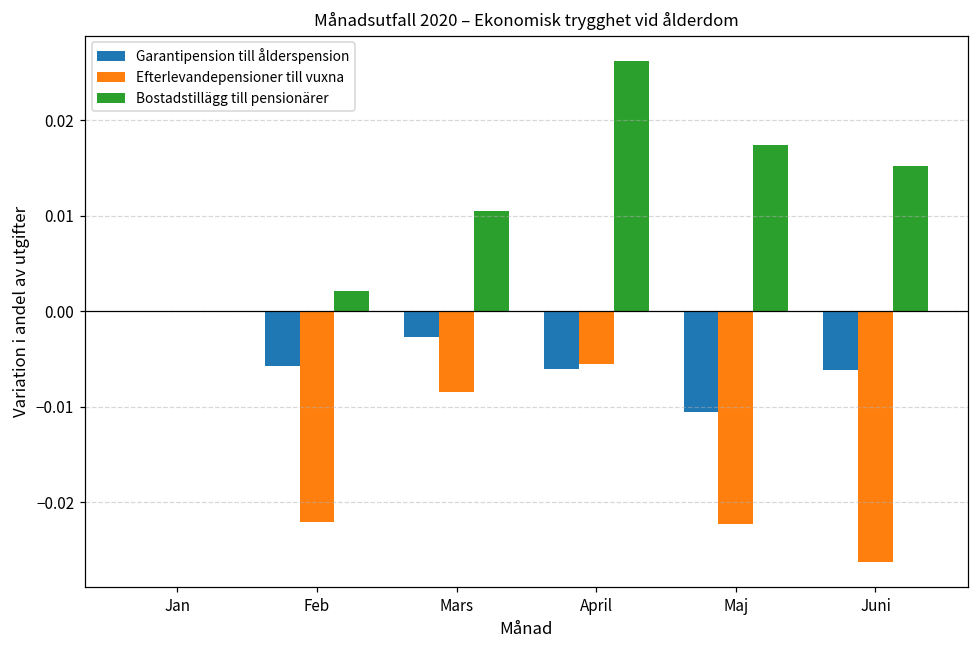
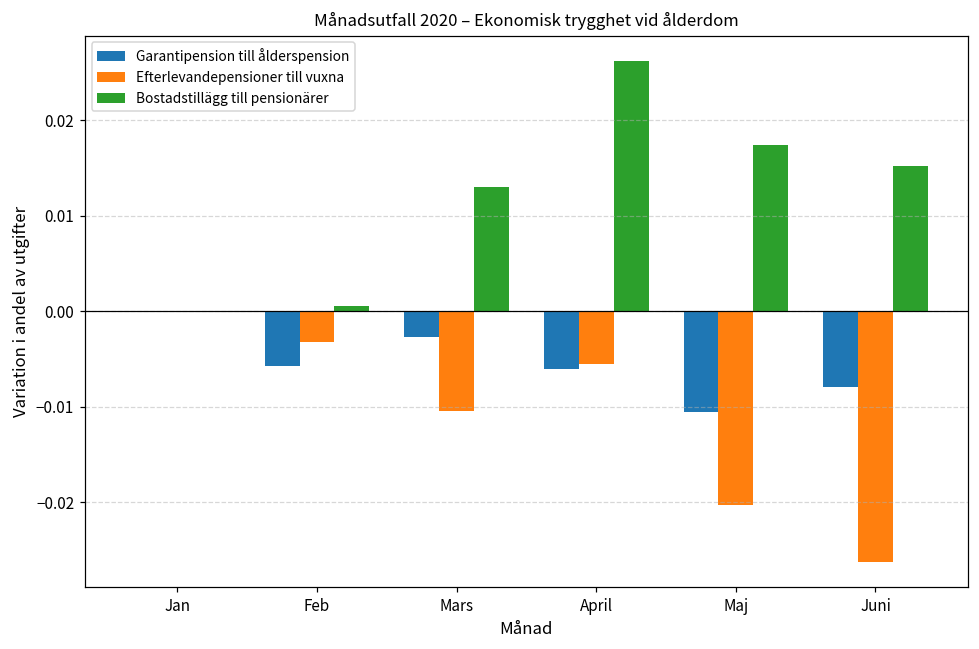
  {
    "Garantipension till ålderspension": {
      "Jan": 0.000,
      "Feb": -0.006,
      "Mars": -0.003,
      "April": -0.006,
      "Maj": -0.011,
-     "Juni": -0.006
+     "Juni": -0.008
    },
    "Efterlevandepensioner till vuxna": {
      "Jan": 0.000,
-     "Feb": -0.022,
-     "Mars": -0.008,
+     "Feb": -0.003,
+     "Mars": -0.010,
      "April": -0.006,
-     "Maj": -0.022,
+     "Maj": -0.020,
      "Juni": -0.026
    },
    "Bostadstillägg till pensionärer": {
      "Jan": 0.000,
-     "Feb": 0.002,
-     "Mars": 0.011,
+     "Feb": 0.000,
+     "Mars": 0.013,
      "April": 0.026,
      "Maj": 0.017,
      "Juni": 0.015
    }
  }
